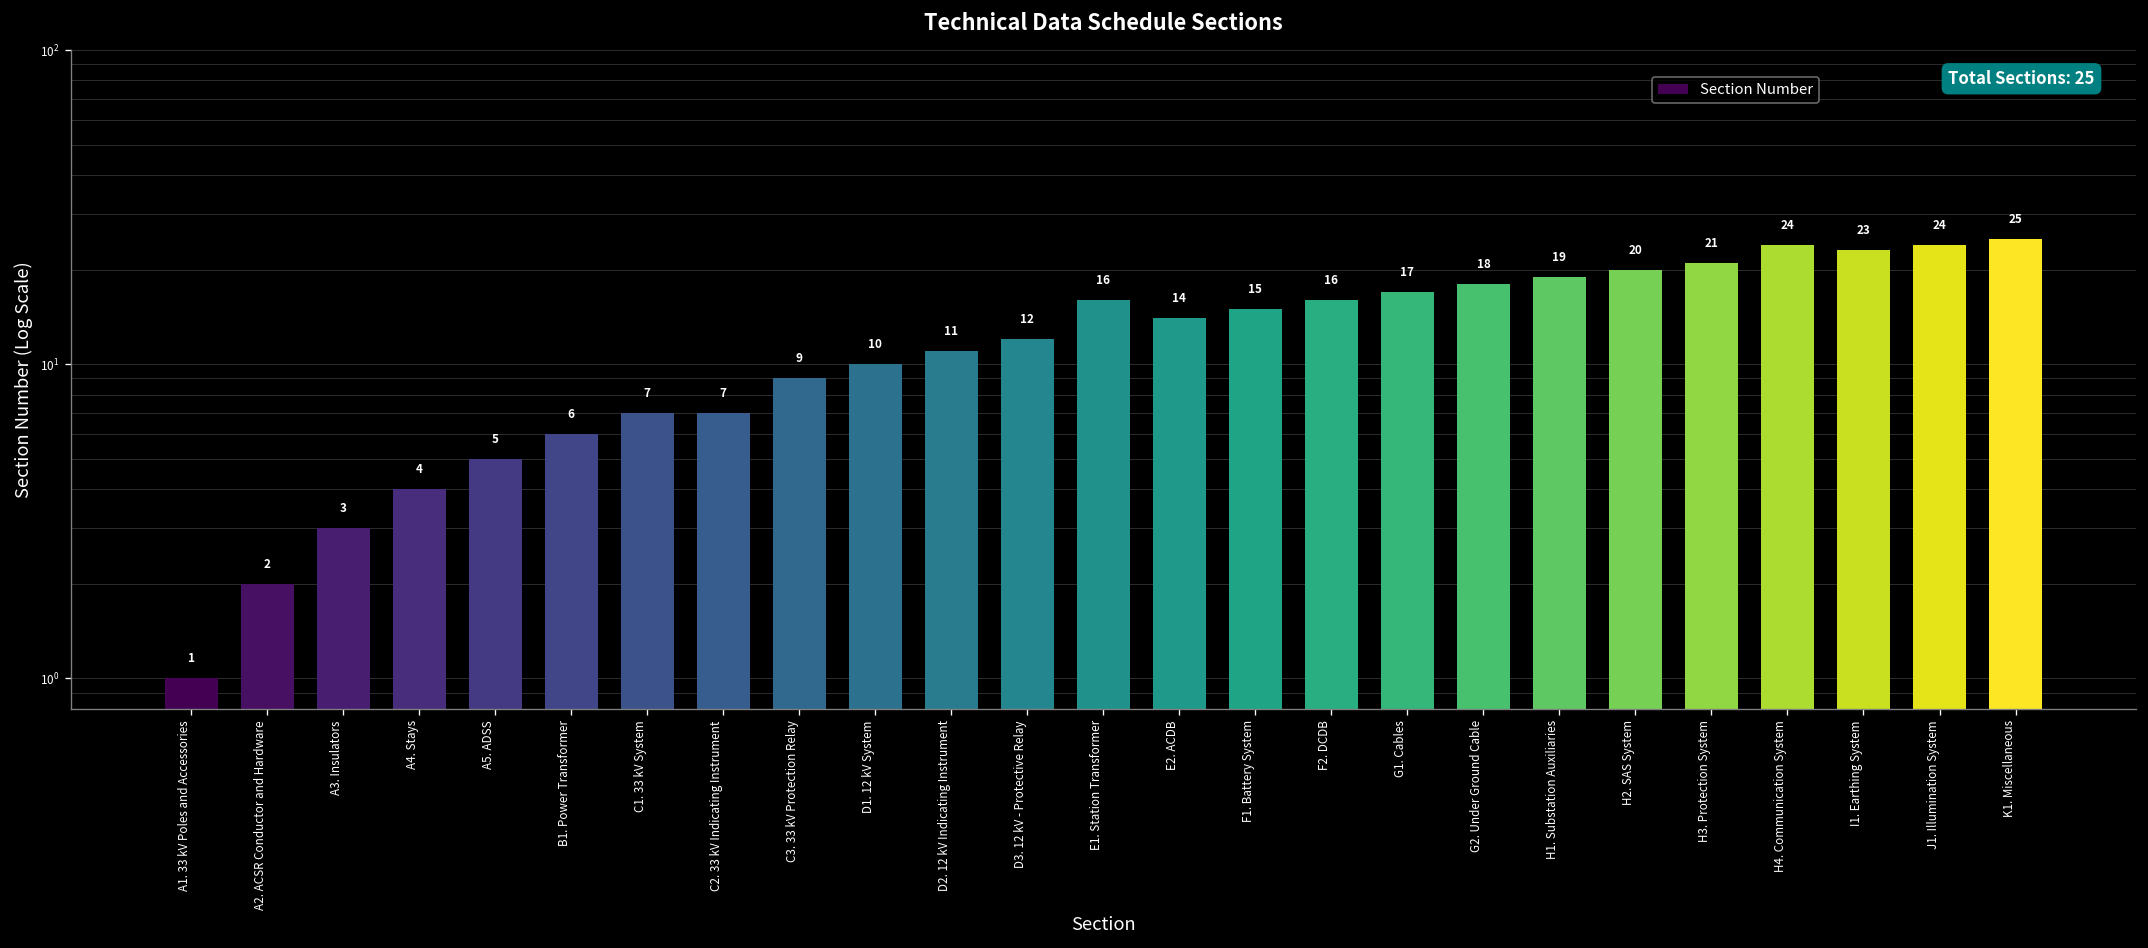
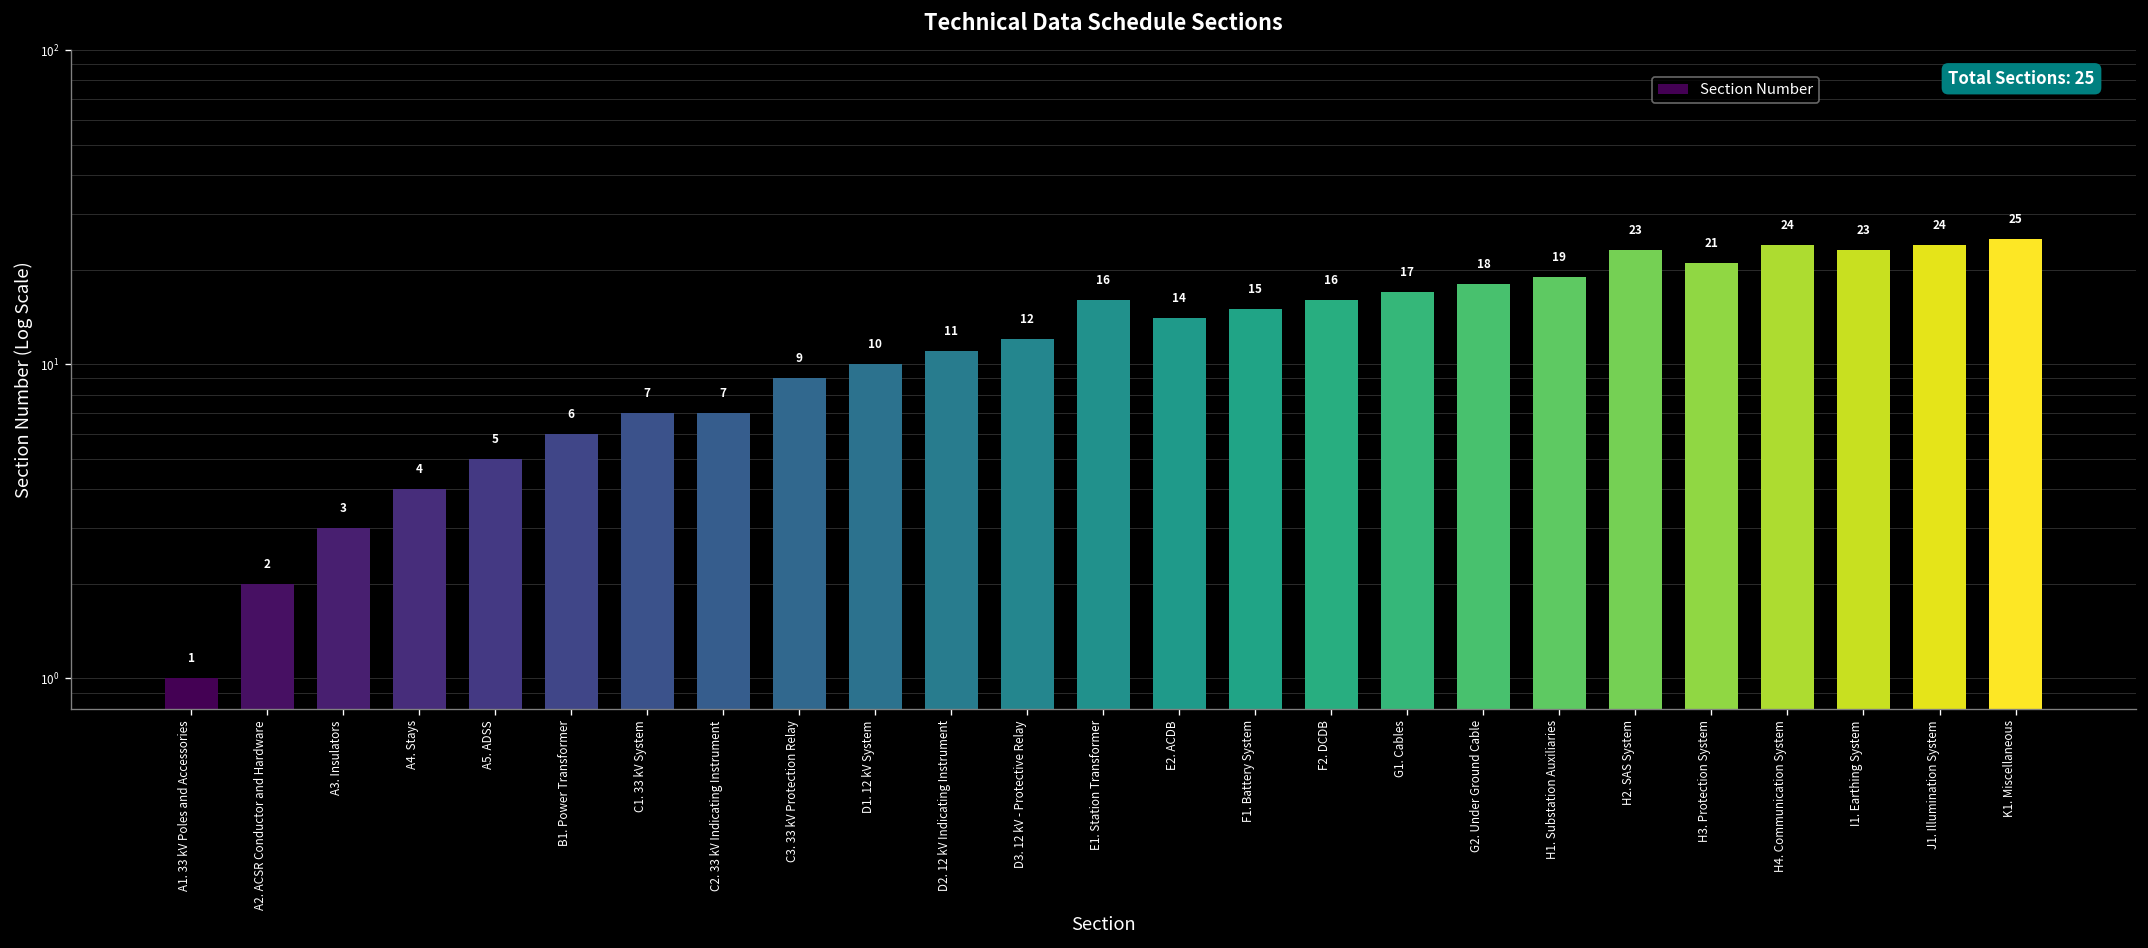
  {
    "A1. 33 kV Poles and Accessories": 1,
    "A2. ACSR Conductor and Hardware": 2,
    "A3. Insulators": 3,
    "A4. Stays": 4,
    "A5. ADSS": 5,
    "B1. Power Transformer": 6,
    "C1. 33 kV System": 7,
    "C2. 33 kV Indicating Instrument": 7,
    "C3. 33 kV Protection Relay": 9,
    "D1. 12 kV System": 10,
    "D2. 12 kV Indicating Instrument": 11,
    "D3. 12 kV - Protective Relay": 12,
    "E1. Station Transformer": 16,
    "E2. ACDB": 14,
    "F1. Battery System": 15,
    "F2. DCDB": 16,
    "G1. Cables": 17,
    "G2. Under Ground Cable": 18,
    "H1. Substation Auxiliaries": 19,
-   "H2. SAS System": 20,
+   "H2. SAS System": 23,
    "H3. Protection System": 21,
    "H4. Communication System": 24,
    "I1. Earthing System": 23,
    "J1. Illumination System": 24,
    "K1. Miscellaneous": 25
  }
